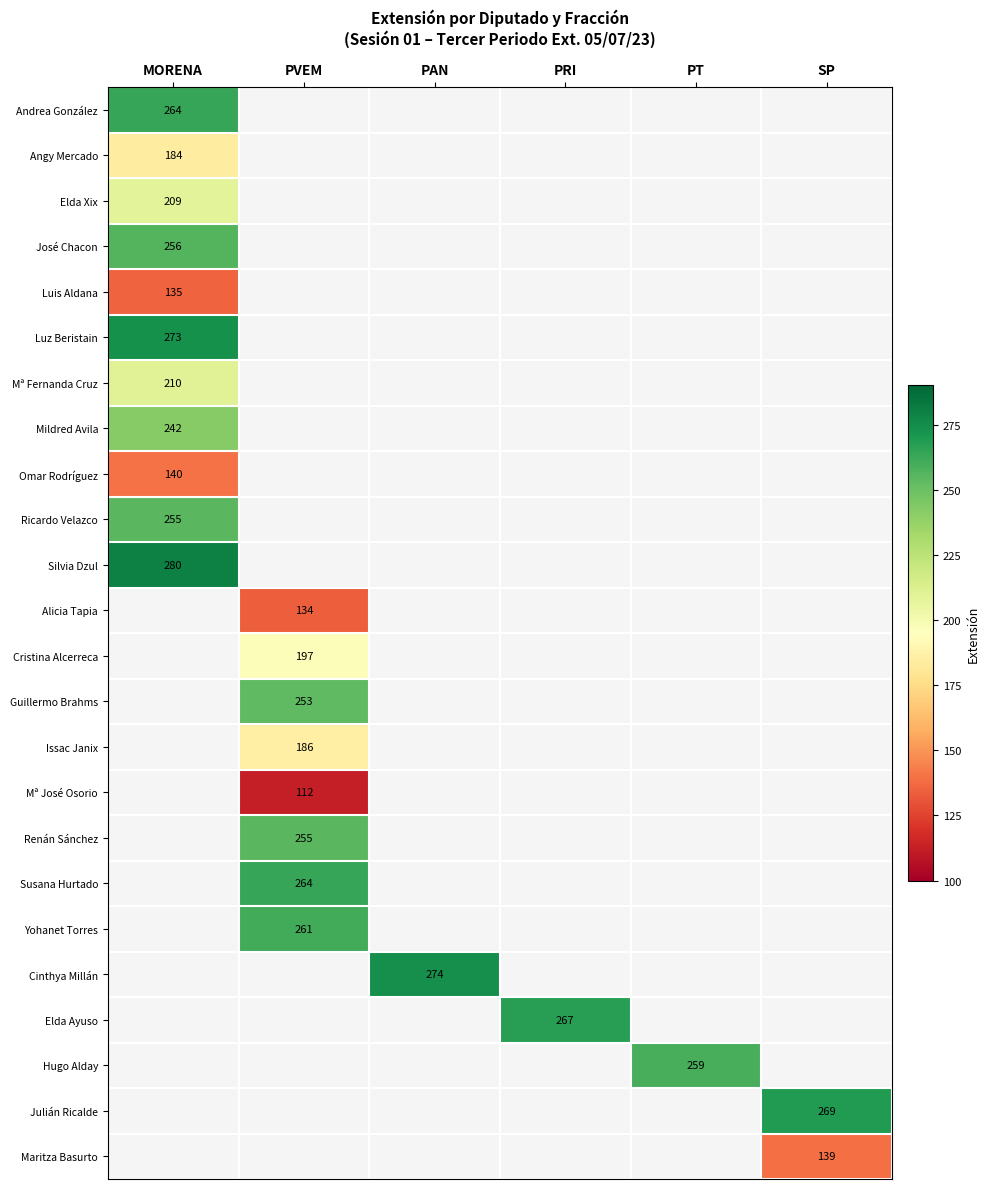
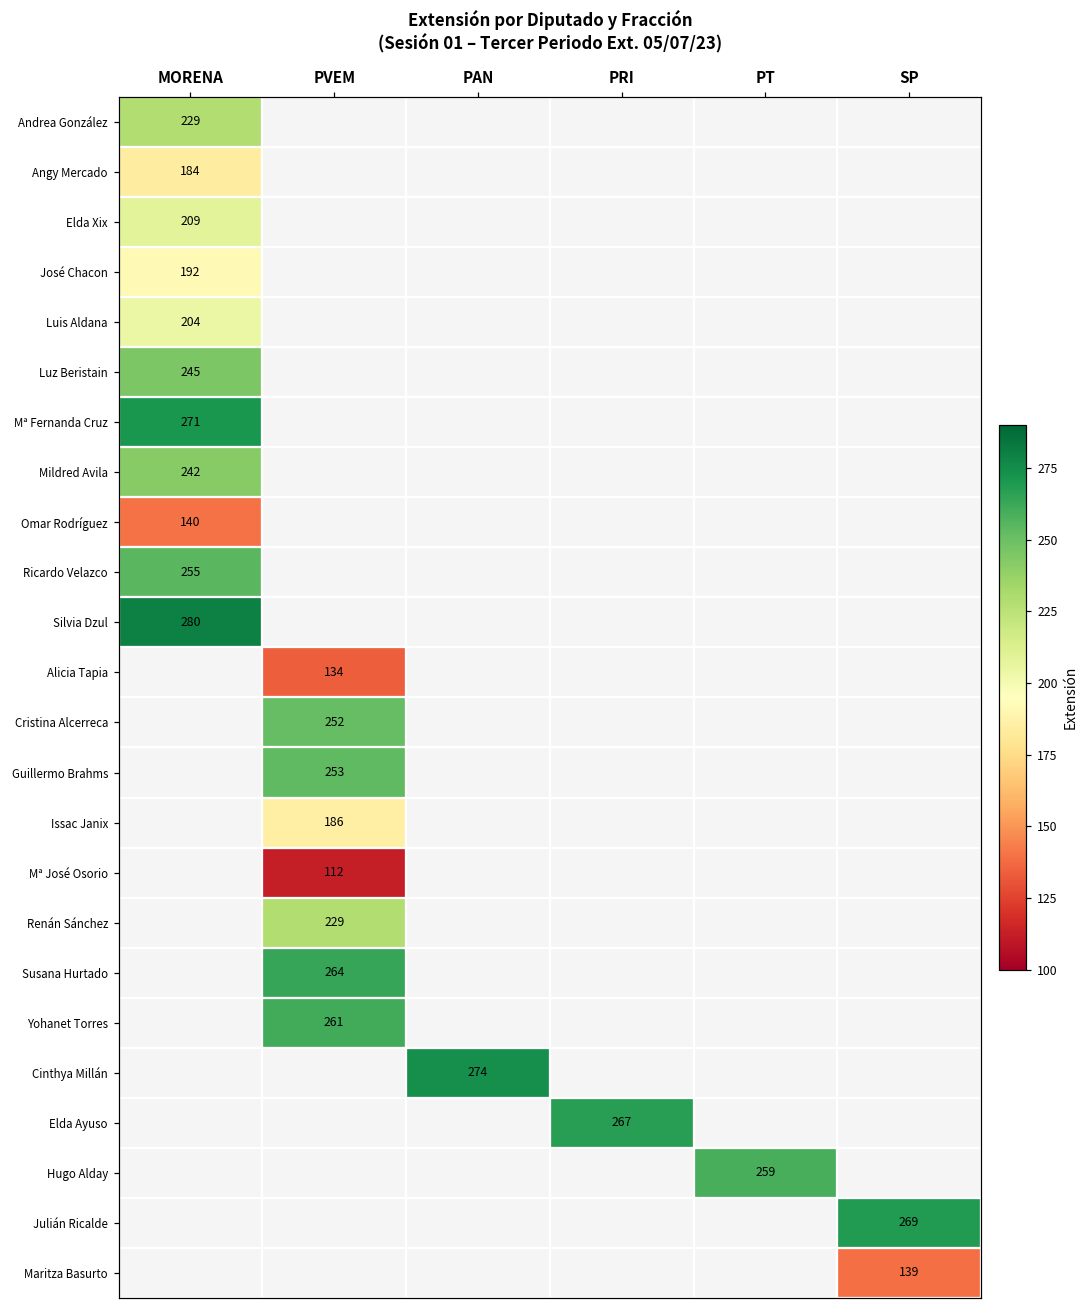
  {
    "Andrea González": {
-     "MORENA": 264
+     "MORENA": 229
    },
    "Angy Mercado": {
      "MORENA": 184
    },
    "Elda Xix": {
      "MORENA": 209
    },
    "José Chacon": {
-     "MORENA": 256
+     "MORENA": 192
    },
    "Luis Aldana": {
-     "MORENA": 135
+     "MORENA": 204
    },
    "Luz Beristain": {
-     "MORENA": 273
+     "MORENA": 245
    },
    "Mª Fernanda Cruz": {
-     "MORENA": 210
+     "MORENA": 271
    },
    "Mildred Avila": {
      "MORENA": 242
    },
    "Omar Rodríguez": {
      "MORENA": 140
    },
    "Ricardo Velazco": {
      "MORENA": 255
    },
    "Silvia Dzul": {
      "MORENA": 280
    },
    "Alicia Tapia": {
      "PVEM": 134
    },
    "Cristina Alcerreca": {
-     "PVEM": 197
+     "PVEM": 252
    },
    "Guillermo Brahms": {
      "PVEM": 253
    },
    "Issac Janix": {
      "PVEM": 186
    },
    "Mª José Osorio": {
      "PVEM": 112
    },
    "Renán Sánchez": {
-     "PVEM": 255
+     "PVEM": 229
    },
    "Susana Hurtado": {
      "PVEM": 264
    },
    "Yohanet Torres": {
      "PVEM": 261
    },
    "Cinthya Millán": {
      "PAN": 274
    },
    "Elda Ayuso": {
      "PRI": 267
    },
    "Hugo Alday": {
      "PT": 259
    },
    "Julián Ricalde": {
      "SP": 269
    },
    "Maritza Basurto": {
      "SP": 139
    }
  }
